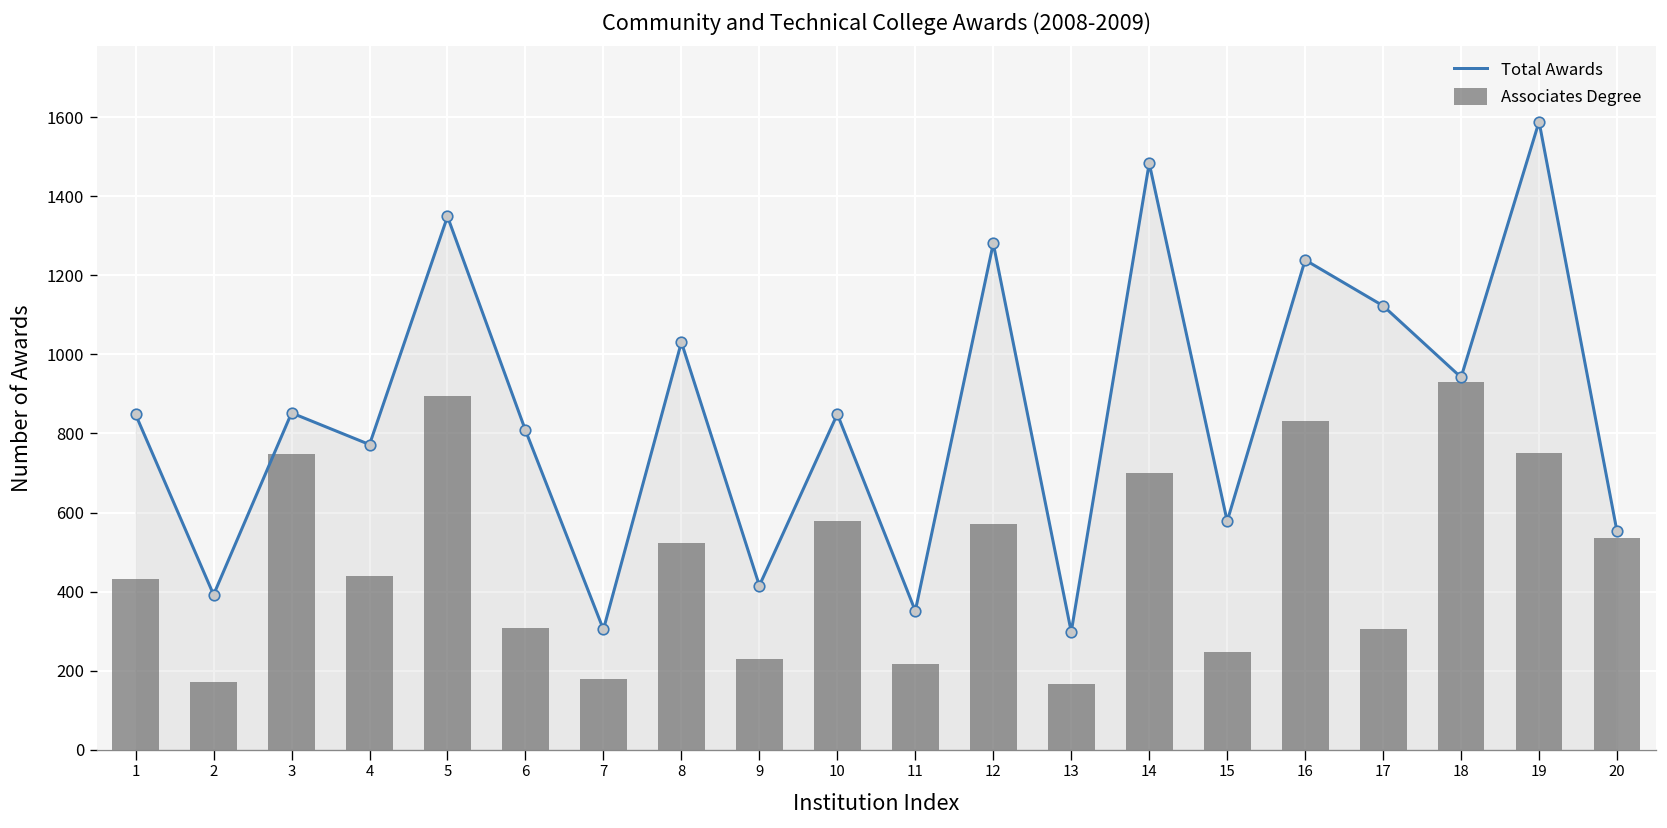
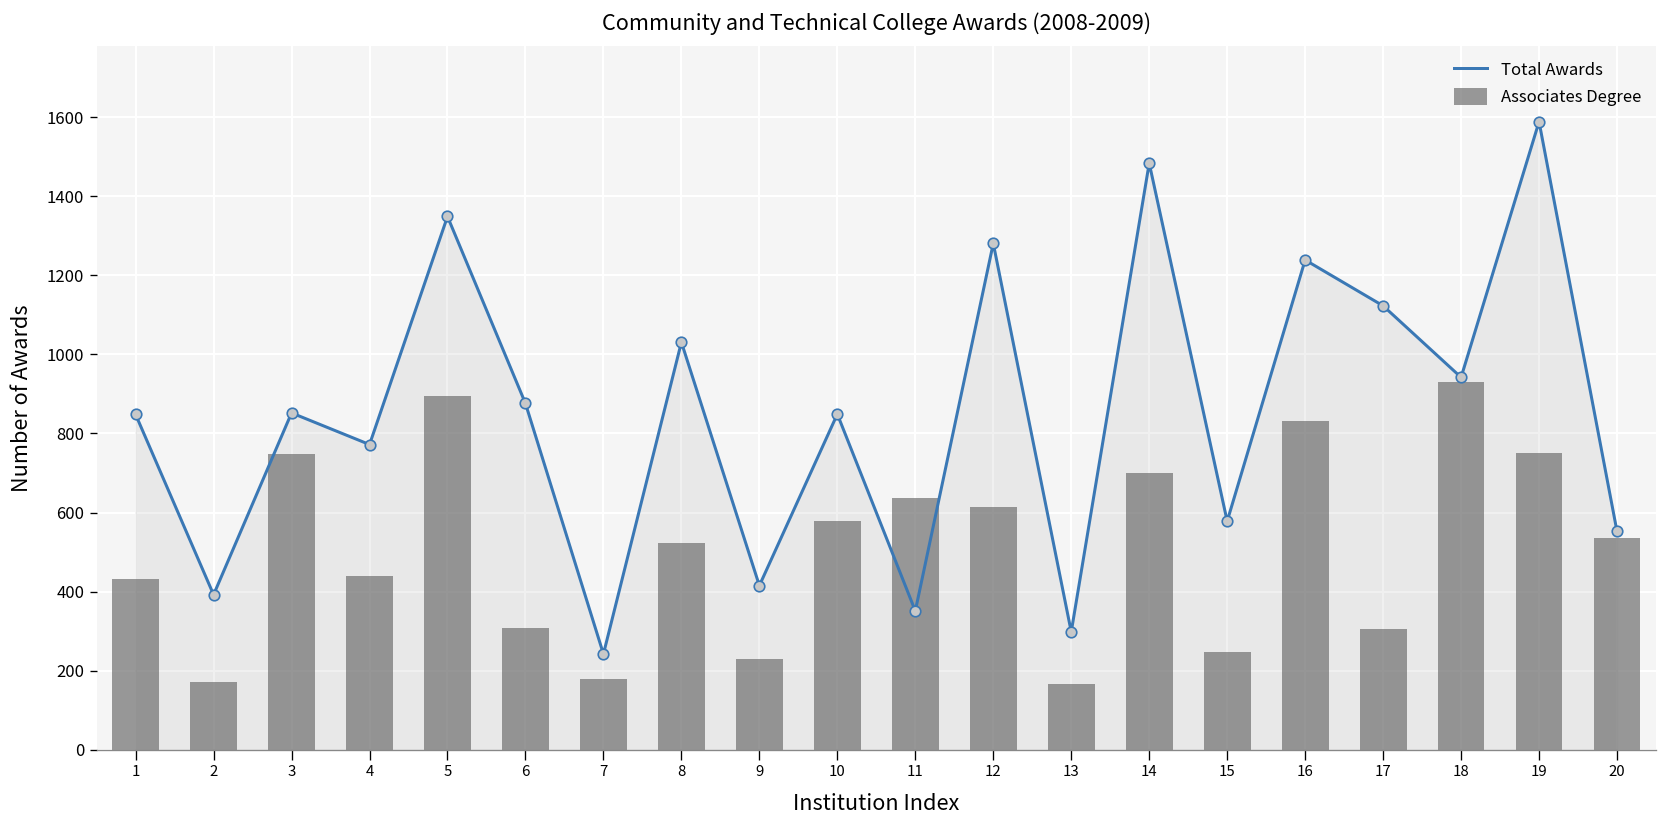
  {
    "Total Awards": {
      "1": 850,
      "2": 390,
      "3": 850,
      "4": 770,
      "5": 1350,
-     "6": 810,
-     "7": 300,
+     "6": 880,
+     "7": 240,
      "8": 1030,
      "9": 420,
      "10": 850,
      "11": 350,
      "12": 1280,
      "13": 300,
      "14": 1480,
      "15": 580,
      "16": 1240,
      "17": 1120,
      "18": 940,
      "19": 1590,
      "20": 550
    },
    "Associates Degree": {
      "1": 430,
      "2": 170,
      "3": 750,
      "4": 440,
      "5": 900,
      "6": 310,
      "7": 180,
      "8": 520,
      "9": 230,
      "10": 580,
-     "11": 220,
-     "12": 570,
+     "11": 640,
+     "12": 620,
      "13": 170,
      "14": 700,
      "15": 250,
      "16": 830,
      "17": 310,
      "18": 930,
      "19": 750,
      "20": 540
    }
  }
